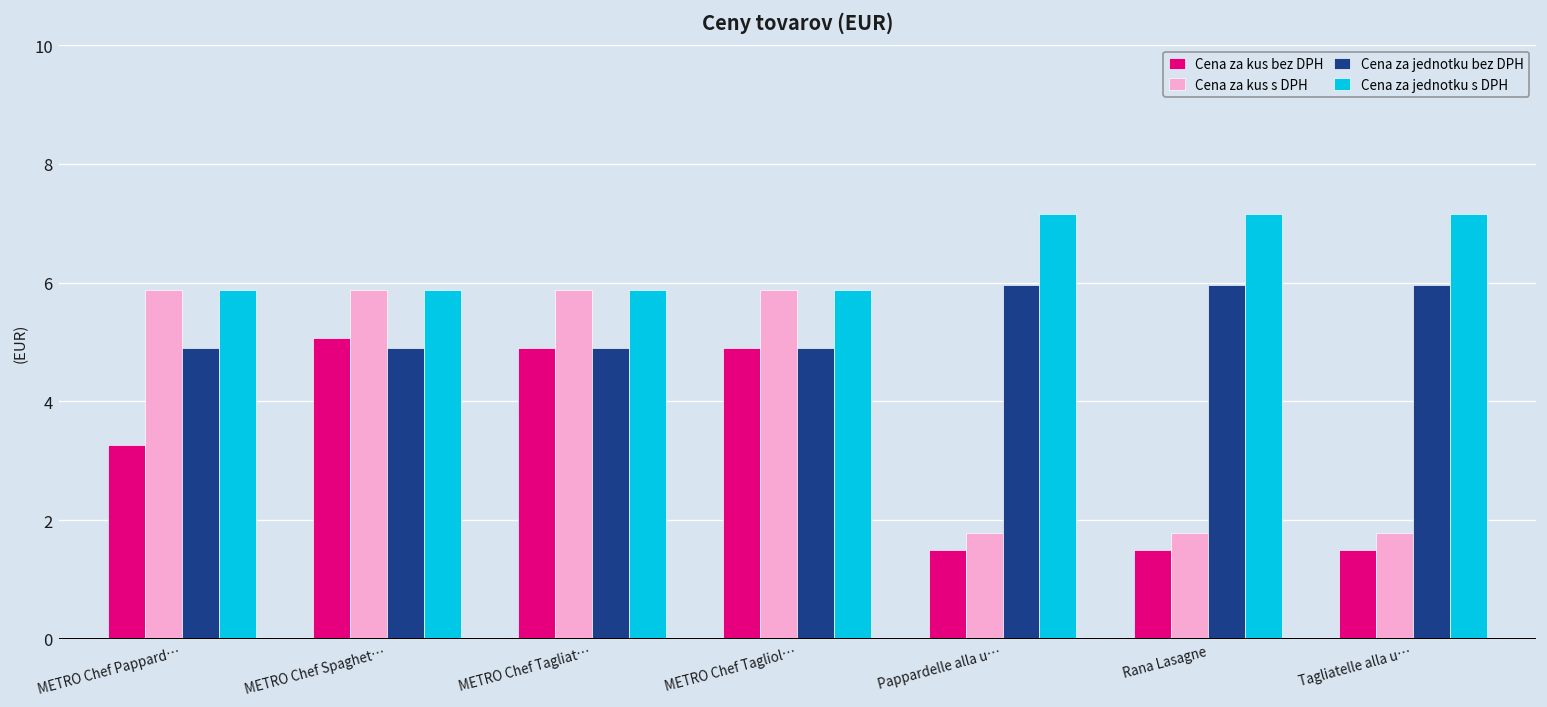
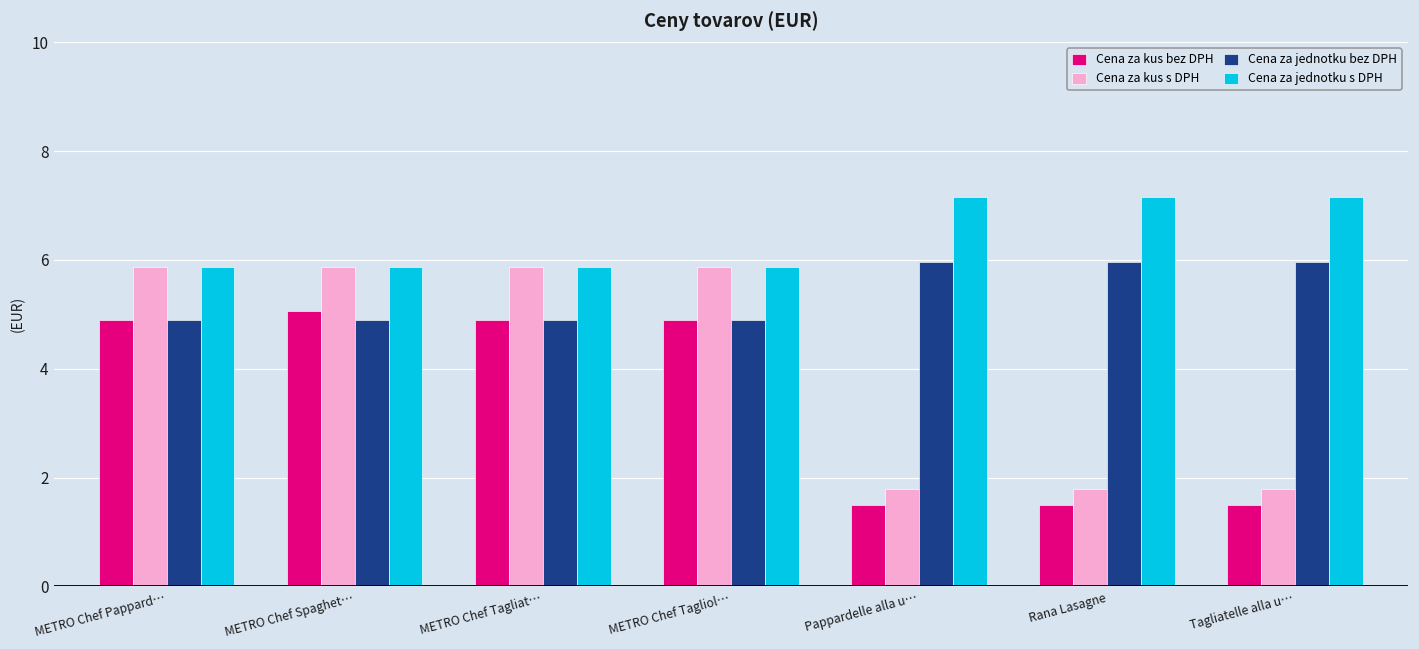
  {
    "Cena za kus bez DPH": {
-     "METRO Chef Pappard…": 3.3,
+     "METRO Chef Pappard…": 4.9,
      "METRO Chef Spaghet…": 5.1,
      "METRO Chef Tagliat…": 4.9,
      "METRO Chef Tagliol…": 4.9,
      "Pappardelle alla u…": 1.5,
      "Rana Lasagne": 1.5,
      "Tagliatelle alla u…": 1.5
    },
    "Cena za kus s DPH": {
      "METRO Chef Pappard…": 5.9,
      "METRO Chef Spaghet…": 5.9,
      "METRO Chef Tagliat…": 5.9,
      "METRO Chef Tagliol…": 5.9,
      "Pappardelle alla u…": 1.8,
      "Rana Lasagne": 1.8,
      "Tagliatelle alla u…": 1.8
    },
    "Cena za jednotku bez DPH": {
      "METRO Chef Pappard…": 4.9,
      "METRO Chef Spaghet…": 4.9,
      "METRO Chef Tagliat…": 4.9,
      "METRO Chef Tagliol…": 4.9,
      "Pappardelle alla u…": 6.0,
      "Rana Lasagne": 6.0,
      "Tagliatelle alla u…": 6.0
    },
    "Cena za jednotku s DPH": {
      "METRO Chef Pappard…": 5.9,
      "METRO Chef Spaghet…": 5.9,
      "METRO Chef Tagliat…": 5.9,
      "METRO Chef Tagliol…": 5.9,
      "Pappardelle alla u…": 7.2,
      "Rana Lasagne": 7.2,
      "Tagliatelle alla u…": 7.2
    }
  }
